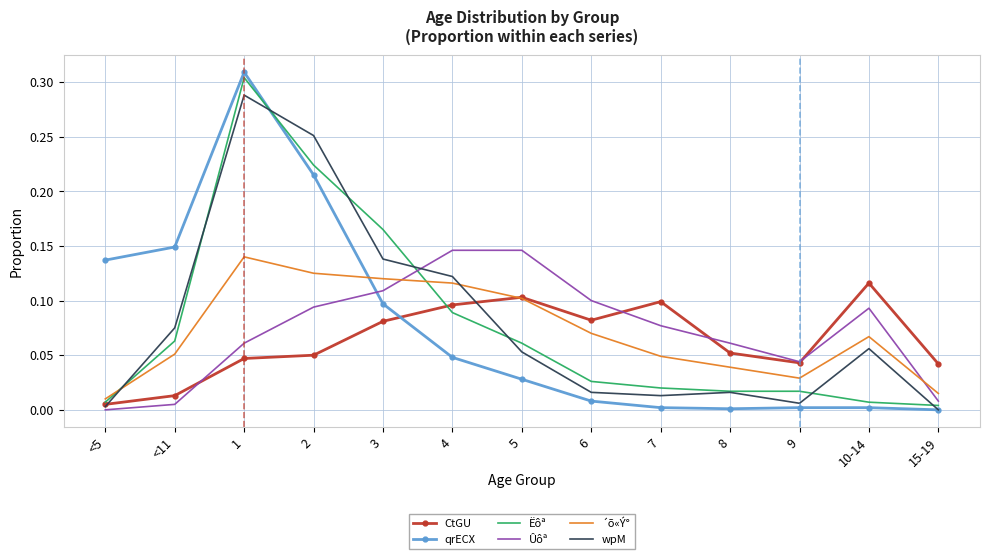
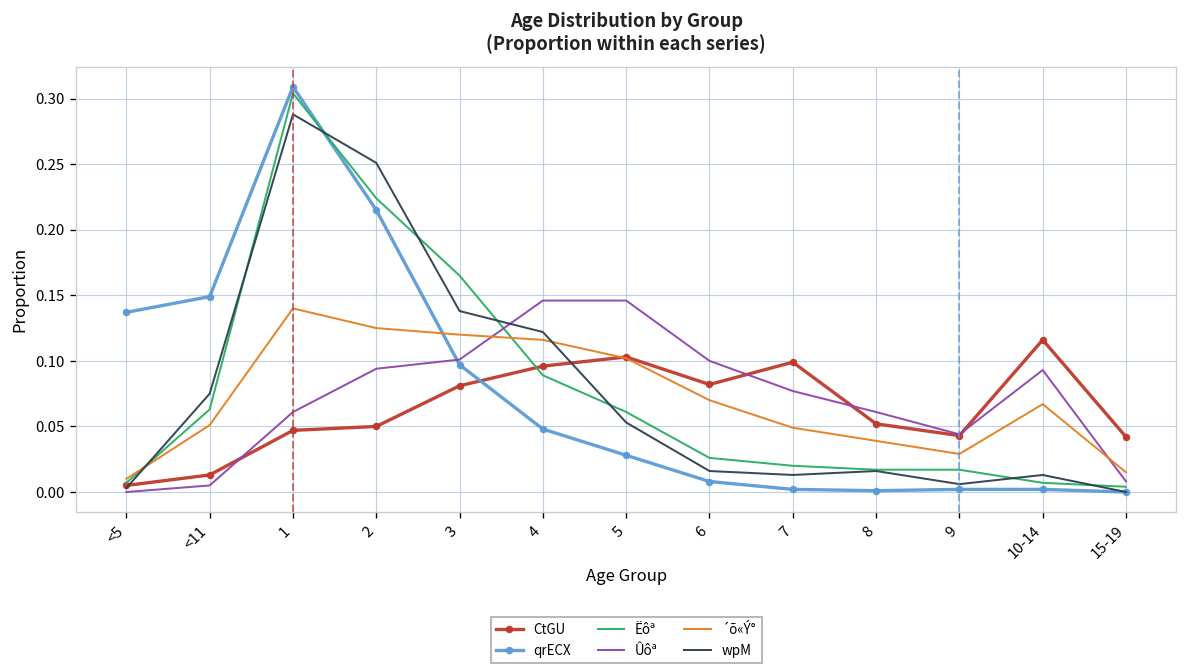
  {
    "CtGU": {
      "<11": 0.013,
      "1": 0.047,
      "2": 0.050,
      "3": 0.081,
      "4": 0.096,
      "6": 0.082,
      "7": 0.099,
      "8": 0.052,
      "10-14": 0.116,
      "15-19": 0.042
    },
    "qrECX": {
      "<5": 0.137,
      "<11": 0.149,
      "1": 0.309,
      "2": 0.215,
      "3": 0.097,
      "4": 0.048,
      "5": 0.028,
      "6": 0.008,
      "7": 0.002,
      "8": 0.001,
      "9": 0.002,
      "10-14": 0.002
    },
    "Ëôª": {
      "<11": 0.063,
      "1": 0.304,
      "2": 0.224,
      "3": 0.165,
      "4": 0.089,
      "5": 0.061,
      "6": 0.026,
      "7": 0.020,
      "9": 0.017,
      "10-14": 0.007,
      "15-19": 0.004
    },
    "Ûôª": {
      "<5": 0.000,
      "<11": 0.005,
      "1": 0.061,
      "2": 0.094,
-     "3": 0.109,
+     "3": 0.101,
      "4": 0.146,
      "5": 0.146,
      "6": 0.100,
      "7": 0.077,
      "8": 0.061,
      "10-14": 0.093,
      "15-19": 0.008
    },
    "´õ«Ý°": {
      "<5": 0.010,
      "<11": 0.051,
      "1": 0.140,
      "2": 0.125,
      "3": 0.120,
      "4": 0.116,
      "6": 0.070,
      "7": 0.049,
      "8": 0.039,
      "9": 0.029,
      "10-14": 0.067,
      "15-19": 0.015
    },
    "wpM": {
      "<11": 0.075,
      "1": 0.288,
      "2": 0.251,
      "3": 0.138,
      "4": 0.122,
      "5": 0.053,
      "6": 0.016,
      "7": 0.013,
      "9": 0.006,
-     "10-14": 0.056
+     "10-14": 0.013
    }
  }
